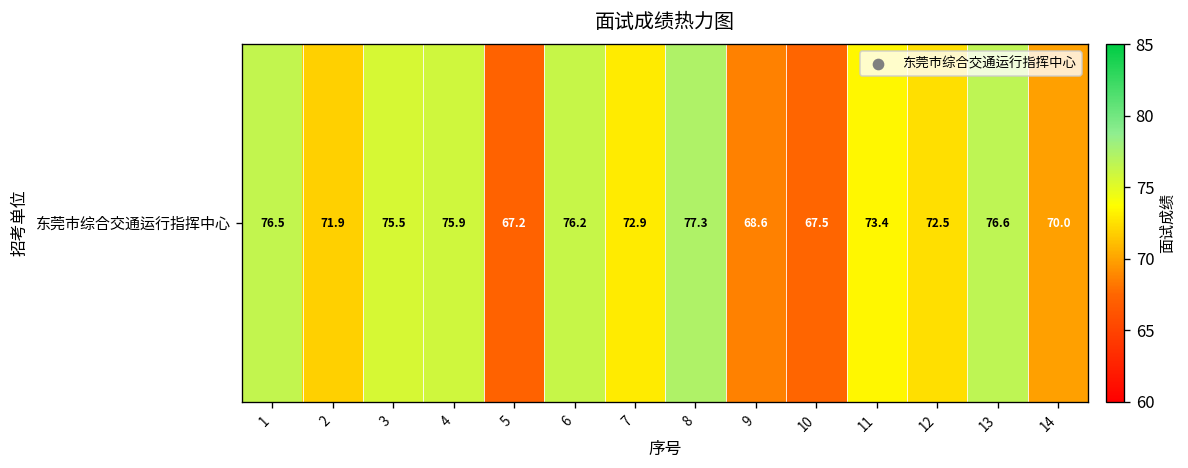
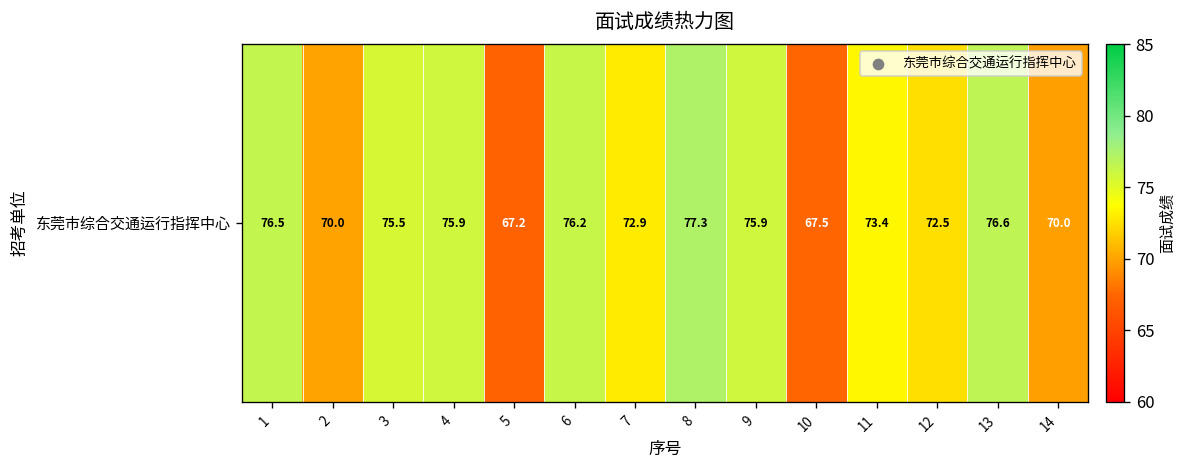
  {
    "东莞市综合交通运行指挥中心": {
      "1": 76.5,
-     "2": 71.9,
+     "2": 70.0,
      "3": 75.5,
      "4": 75.9,
      "5": 67.2,
      "6": 76.2,
      "7": 72.9,
      "8": 77.3,
-     "9": 68.6,
+     "9": 75.9,
      "10": 67.5,
      "11": 73.4,
      "12": 72.5,
      "13": 76.6,
      "14": 70.0
    }
  }
